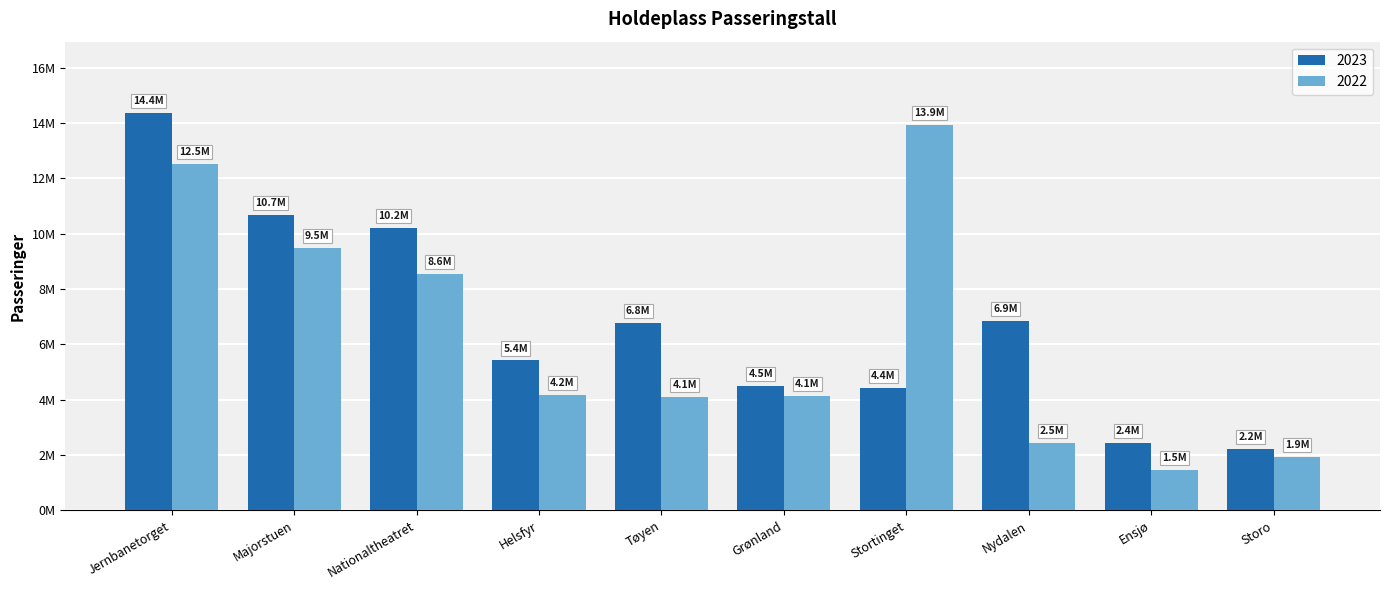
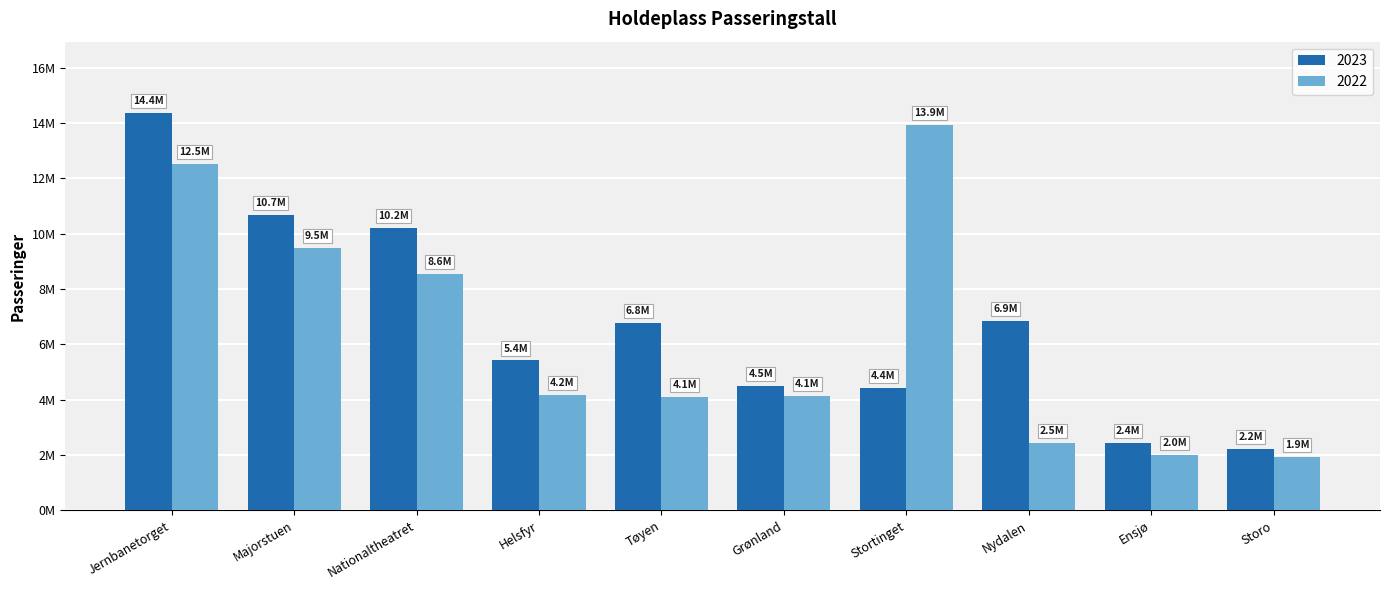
  {
    "2022": {
-     "Ensjø": "1.5M"
+     "Ensjø": "2.0M"
    }
  }
